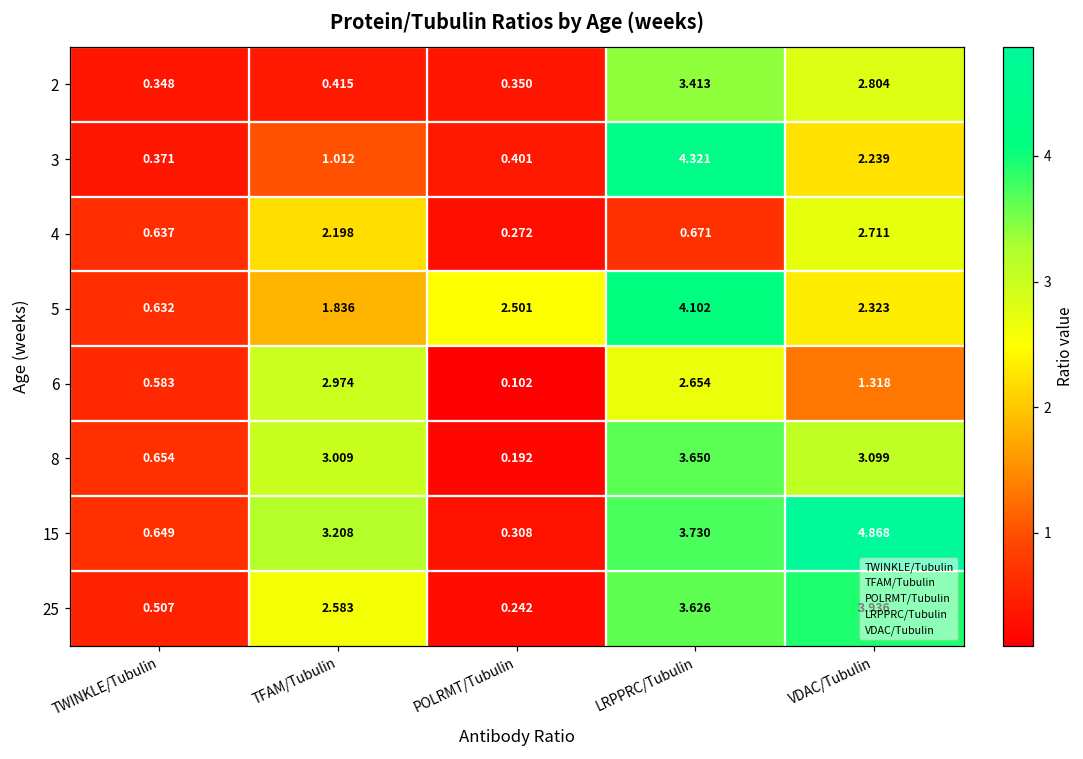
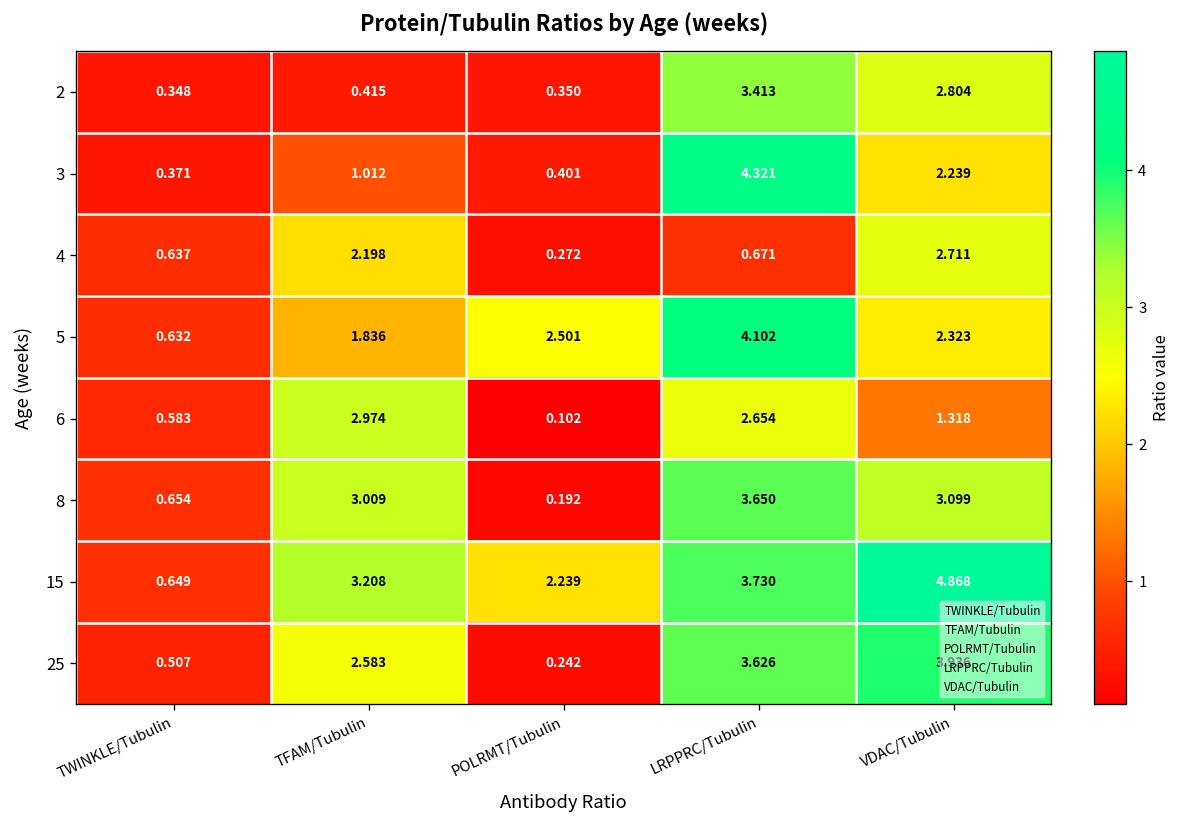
  {
    "2": {
      "TWINKLE/Tubulin": 0.348,
      "TFAM/Tubulin": 0.415,
      "POLRMT/Tubulin": 0.350,
      "LRPPRC/Tubulin": 3.413,
      "VDAC/Tubulin": 2.804
    },
    "3": {
      "TWINKLE/Tubulin": 0.371,
      "TFAM/Tubulin": 1.012,
      "POLRMT/Tubulin": 0.401,
      "LRPPRC/Tubulin": 4.321,
      "VDAC/Tubulin": 2.239
    },
    "4": {
      "TWINKLE/Tubulin": 0.637,
      "TFAM/Tubulin": 2.198,
      "POLRMT/Tubulin": 0.272,
      "LRPPRC/Tubulin": 0.671,
      "VDAC/Tubulin": 2.711
    },
    "5": {
      "TWINKLE/Tubulin": 0.632,
      "TFAM/Tubulin": 1.836,
      "POLRMT/Tubulin": 2.501,
      "LRPPRC/Tubulin": 4.102,
      "VDAC/Tubulin": 2.323
    },
    "6": {
      "TWINKLE/Tubulin": 0.583,
      "TFAM/Tubulin": 2.974,
      "POLRMT/Tubulin": 0.102,
      "LRPPRC/Tubulin": 2.654,
      "VDAC/Tubulin": 1.318
    },
    "8": {
      "TWINKLE/Tubulin": 0.654,
      "TFAM/Tubulin": 3.009,
      "POLRMT/Tubulin": 0.192,
      "LRPPRC/Tubulin": 3.650,
      "VDAC/Tubulin": 3.099
    },
    "15": {
      "TWINKLE/Tubulin": 0.649,
      "TFAM/Tubulin": 3.208,
-     "POLRMT/Tubulin": 0.308,
+     "POLRMT/Tubulin": 2.239,
      "LRPPRC/Tubulin": 3.730,
      "VDAC/Tubulin": 4.868
    },
    "25": {
      "TWINKLE/Tubulin": 0.507,
      "TFAM/Tubulin": 2.583,
      "POLRMT/Tubulin": 0.242,
      "LRPPRC/Tubulin": 3.626
    }
  }
